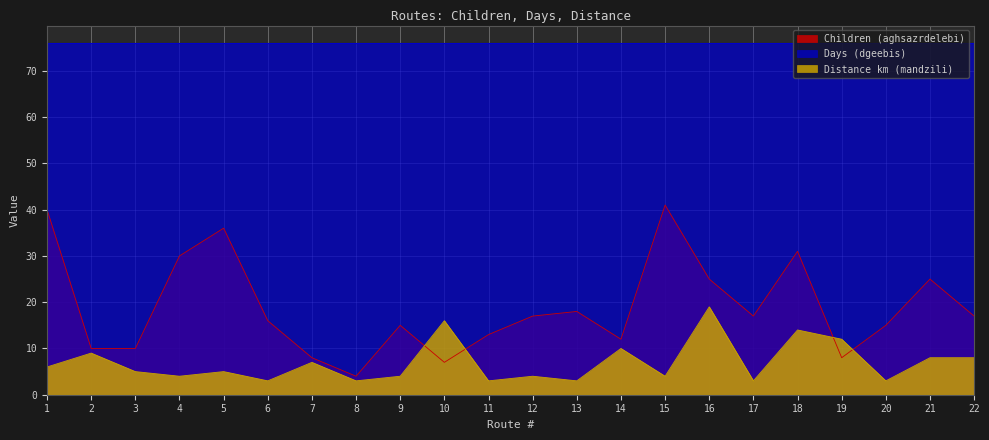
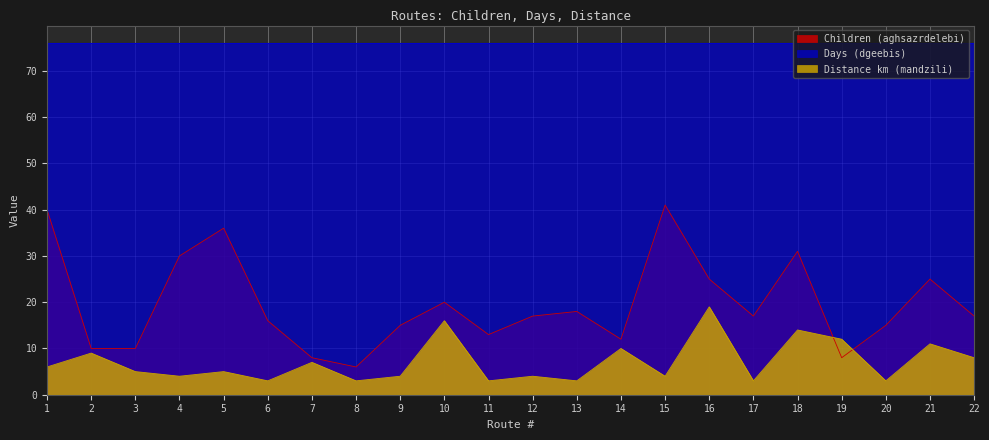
  {
    "Children (aghsazrdelebi)": {
      "1": 40,
      "2": 10,
      "3": 10,
      "4": 30,
      "5": 36,
      "6": 16,
      "7": 8,
-     "8": 4,
+     "8": 6,
      "9": 15,
-     "10": 7,
+     "10": 20,
      "11": 13,
      "12": 17,
      "13": 18,
      "14": 12,
      "15": 41,
      "16": 25,
      "17": 17,
      "18": 31,
      "19": 8,
      "20": 15,
      "21": 25,
      "22": 17
    },
    "Days (dgeebis)": {
      "1": 76,
      "2": 76,
      "3": 76,
      "4": 76,
      "5": 76,
      "6": 76,
      "7": 76,
      "8": 76,
      "9": 76,
      "10": 76,
      "11": 76,
      "12": 76,
      "13": 76,
      "14": 76,
      "15": 76,
      "16": 76,
      "17": 76,
      "22": 76
    },
    "Distance km (mandzili)": {
      "1": 6,
      "2": 9,
      "3": 5,
      "4": 4,
      "5": 5,
      "6": 3,
      "7": 7,
      "8": 3,
      "9": 4,
      "10": 16,
      "11": 3,
      "12": 4,
      "13": 3,
      "14": 10,
      "15": 4,
      "16": 19,
      "17": 3,
      "18": 14,
      "19": 12,
      "20": 3,
-     "21": 8,
+     "21": 11,
      "22": 8
    }
  }
